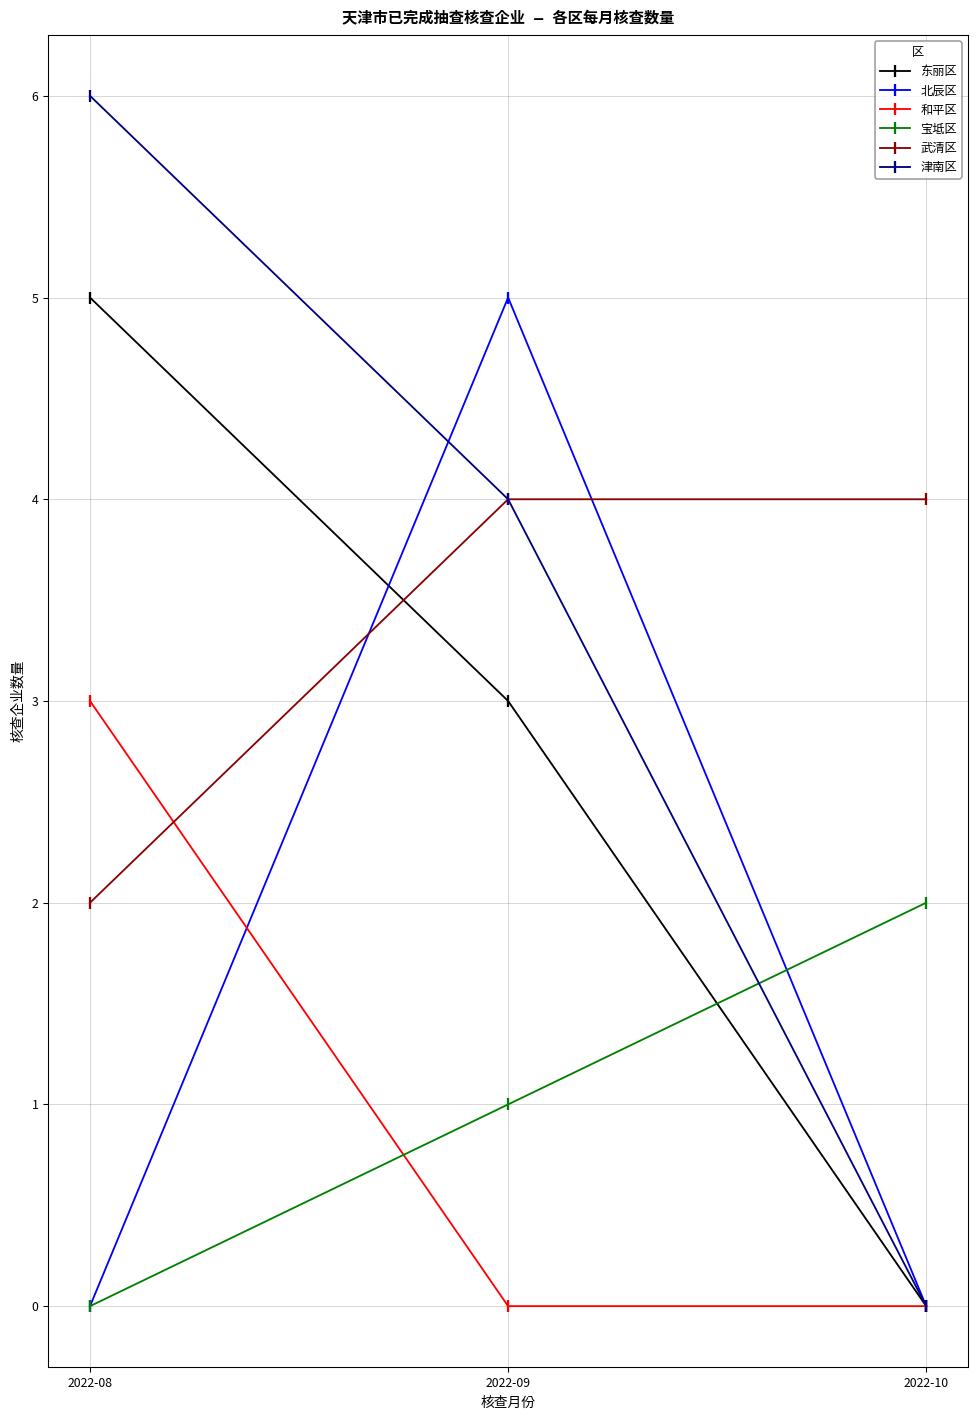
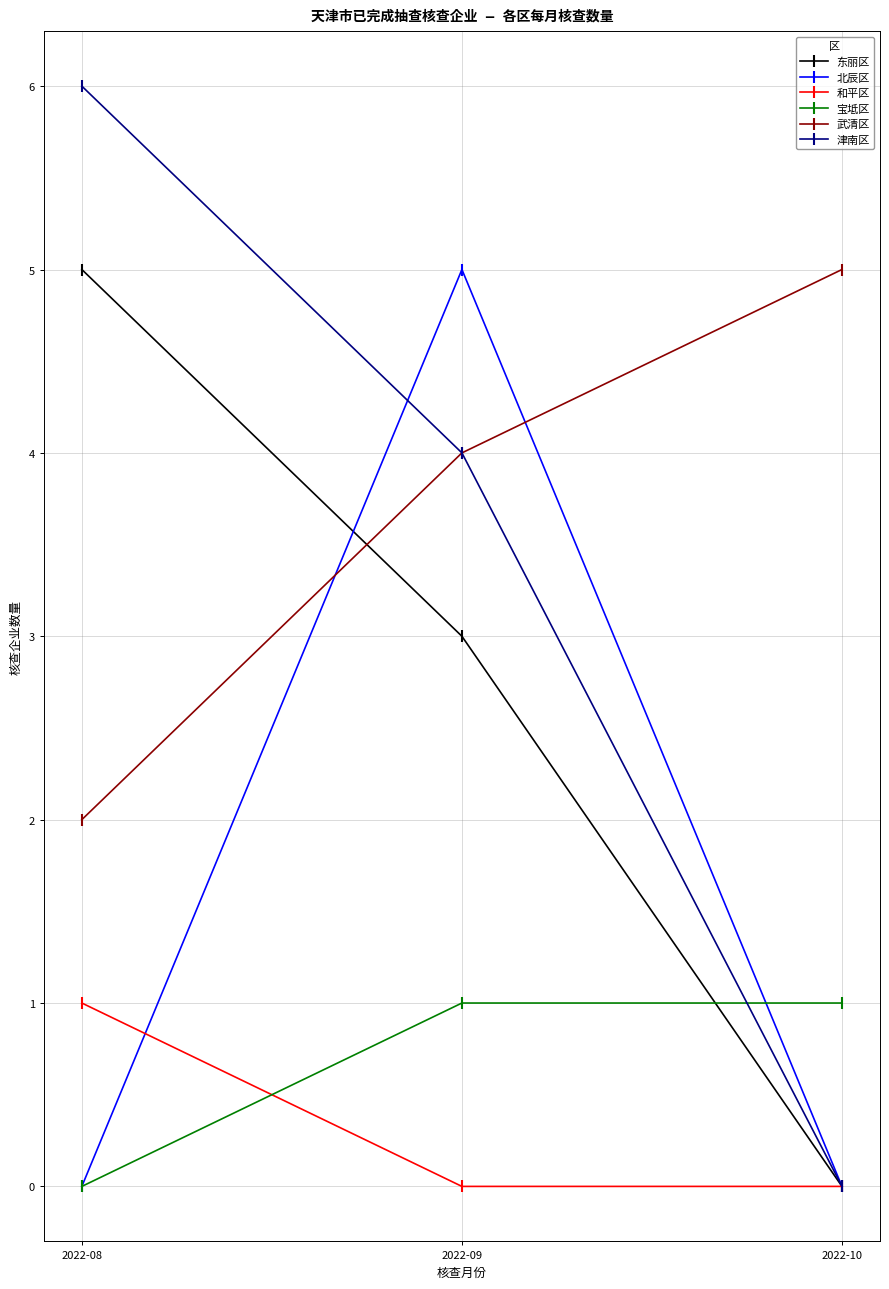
  {
    "东丽区": {
      "2022-08": 5,
      "2022-09": 3
    },
    "北辰区": {
      "2022-09": 5
    },
    "和平区": {
-     "2022-08": 3,
+     "2022-08": 1,
      "2022-09": 0
    },
    "宝坻区": {
      "2022-09": 1,
-     "2022-10": 2
+     "2022-10": 1
    },
    "武清区": {
      "2022-08": 2,
-     "2022-10": 4
+     "2022-10": 5
    },
    "津南区": {
      "2022-08": 6
    }
  }
